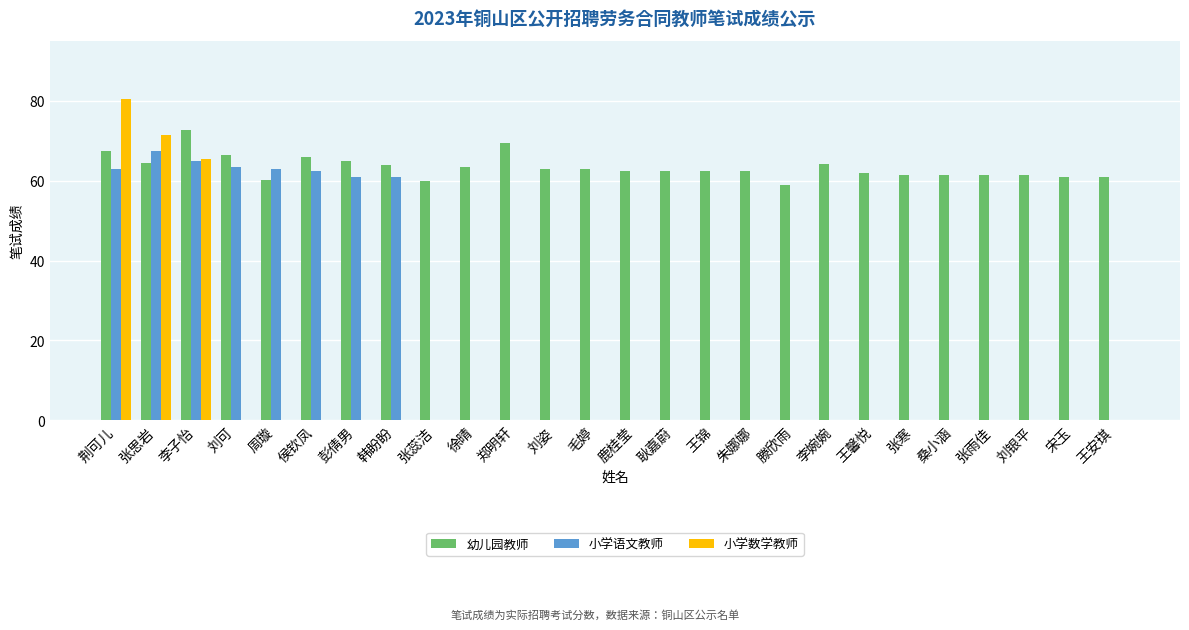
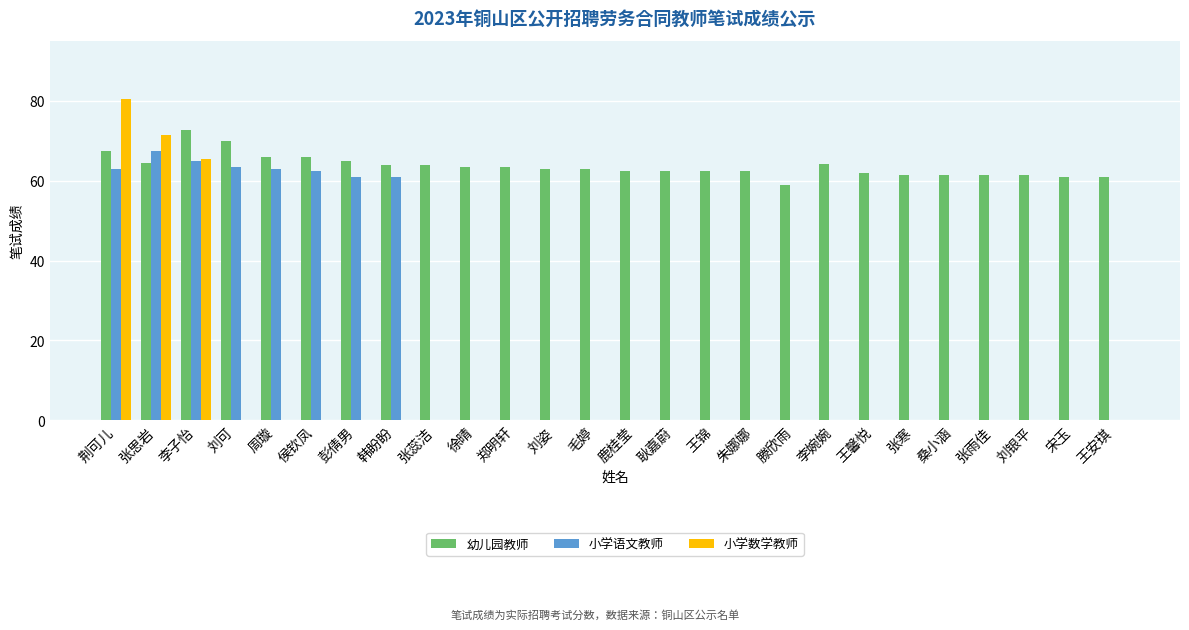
  {
    "幼儿园教师": {
      "荆可儿": 68,
      "张思岩": 64,
      "李子怡": 73,
-     "刘可": 67,
-     "周璇": 60,
+     "刘可": 70,
+     "周璇": 66,
      "侯钦凤": 66,
      "彭倩男": 65,
      "韩盼盼": 64,
-     "张蕊洁": 60,
+     "张蕊洁": 64,
      "徐晴": 64,
-     "郑明轩": 70,
+     "郑明轩": 64,
      "刘姿": 63,
      "毛婷": 63,
      "鹿桂莹": 63,
      "耿嘉蔚": 63,
      "王锦": 63,
      "朱娜娜": 63,
      "滕欣雨": 59,
      "李婉婉": 64,
      "王馨悦": 62,
      "张寒": 62,
      "桑小涵": 62,
      "张雨佳": 62,
      "刘银平": 62,
      "宋玉": 61,
      "王安琪": 61
    },
    "小学语文教师": {
      "荆可儿": 63,
      "张思岩": 68,
      "李子怡": 65,
      "刘可": 64,
      "周璇": 63,
      "侯钦凤": 63,
      "彭倩男": 61,
      "韩盼盼": 61,
      "张蕊洁": 0,
      "徐晴": 0,
      "郑明轩": 0,
      "刘姿": 0,
      "毛婷": 0,
      "鹿桂莹": 0,
      "耿嘉蔚": 0,
      "王锦": 0,
      "朱娜娜": 0,
      "滕欣雨": 0,
      "李婉婉": 0,
      "王馨悦": 0,
      "张寒": 0,
      "桑小涵": 0,
      "张雨佳": 0,
      "刘银平": 0,
      "宋玉": 0,
      "王安琪": 0
    },
    "小学数学教师": {
      "荆可儿": 81,
      "张思岩": 72,
      "李子怡": 66,
      "刘可": 0,
      "周璇": 0,
      "侯钦凤": 0,
      "彭倩男": 0,
      "韩盼盼": 0,
      "张蕊洁": 0,
      "徐晴": 0,
      "郑明轩": 0,
      "刘姿": 0,
      "毛婷": 0,
      "鹿桂莹": 0,
      "耿嘉蔚": 0,
      "王锦": 0,
      "朱娜娜": 0,
      "滕欣雨": 0,
      "李婉婉": 0,
      "王馨悦": 0,
      "张寒": 0,
      "桑小涵": 0,
      "张雨佳": 0,
      "刘银平": 0,
      "宋玉": 0,
      "王安琪": 0
    }
  }
